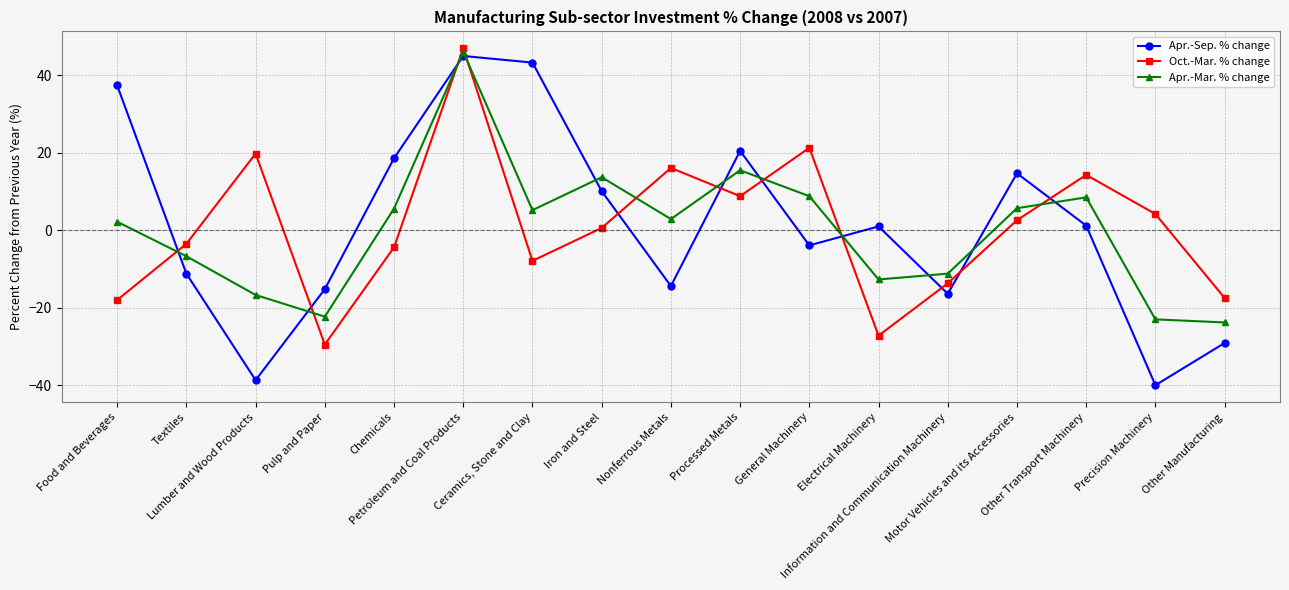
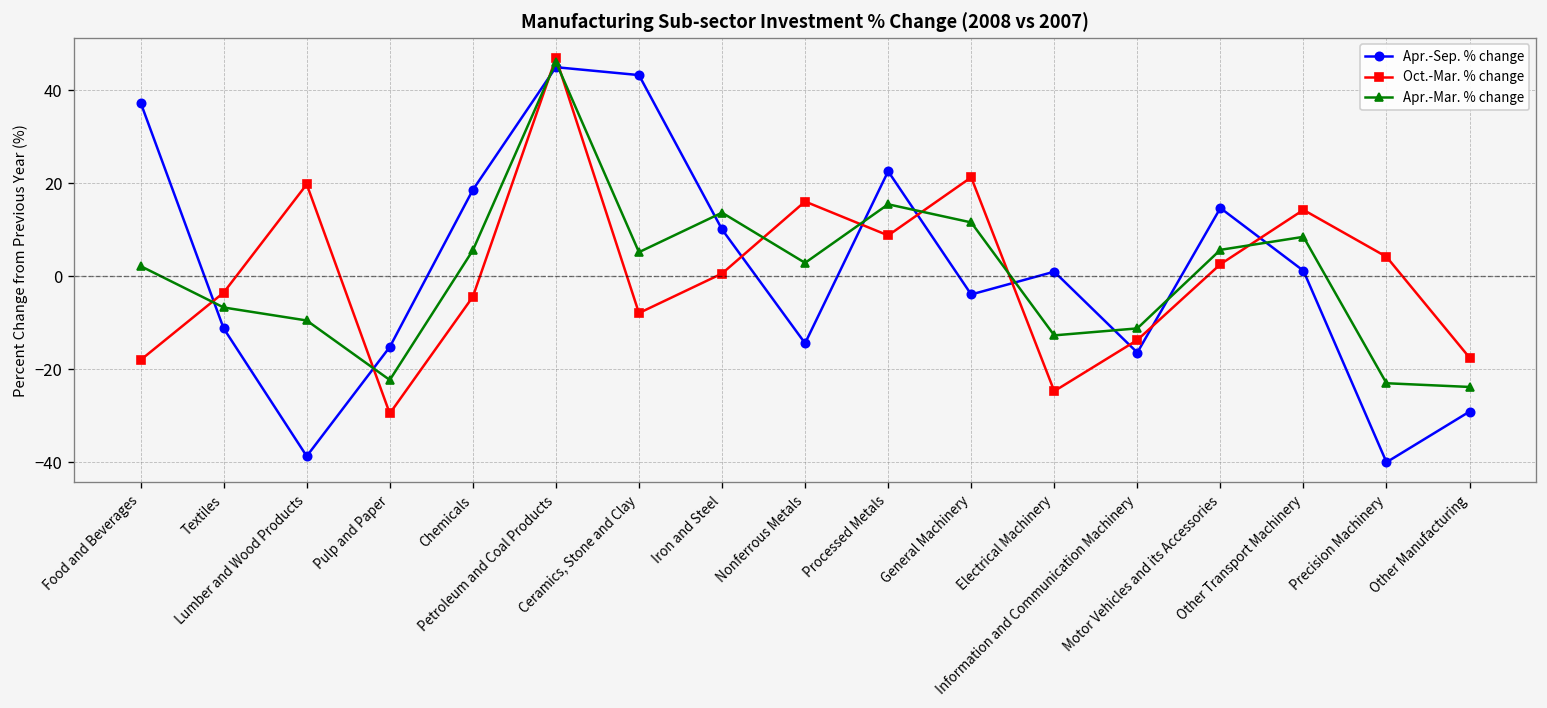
  {
    "Apr.-Sep. % change": {
      "Food and Beverages": 37,
      "Textiles": -11,
      "Lumber and Wood Products": -39,
      "Pulp and Paper": -15,
      "Chemicals": 19,
      "Petroleum and Coal Products": 45,
      "Ceramics, Stone and Clay": 43,
      "Iron and Steel": 10,
      "Nonferrous Metals": -14,
-     "Processed Metals": 21,
+     "Processed Metals": 23,
      "General Machinery": -4,
      "Electrical Machinery": 1,
      "Information and Communication Machinery": -16,
      "Motor Vehicles and its Accessories": 15,
      "Other Transport Machinery": 1,
      "Precision Machinery": -40,
      "Other Manufacturing": -29
    },
    "Oct.-Mar. % change": {
      "Food and Beverages": -18,
      "Textiles": -4,
      "Lumber and Wood Products": 20,
      "Pulp and Paper": -30,
      "Chemicals": -4,
      "Petroleum and Coal Products": 47,
      "Ceramics, Stone and Clay": -8,
      "Iron and Steel": 1,
      "Nonferrous Metals": 16,
      "Processed Metals": 9,
      "General Machinery": 21,
-     "Electrical Machinery": -27,
+     "Electrical Machinery": -25,
      "Information and Communication Machinery": -14,
      "Motor Vehicles and its Accessories": 3,
      "Other Transport Machinery": 14,
      "Precision Machinery": 4,
      "Other Manufacturing": -18
    },
    "Apr.-Mar. % change": {
      "Food and Beverages": 2,
      "Textiles": -7,
-     "Lumber and Wood Products": -17,
+     "Lumber and Wood Products": -10,
      "Pulp and Paper": -22,
      "Chemicals": 6,
      "Petroleum and Coal Products": 46,
      "Ceramics, Stone and Clay": 5,
      "Iron and Steel": 14,
      "Nonferrous Metals": 3,
      "Processed Metals": 16,
-     "General Machinery": 9,
+     "General Machinery": 12,
      "Electrical Machinery": -13,
      "Information and Communication Machinery": -11,
      "Motor Vehicles and its Accessories": 6,
      "Other Transport Machinery": 9,
      "Precision Machinery": -23,
      "Other Manufacturing": -24
    }
  }
